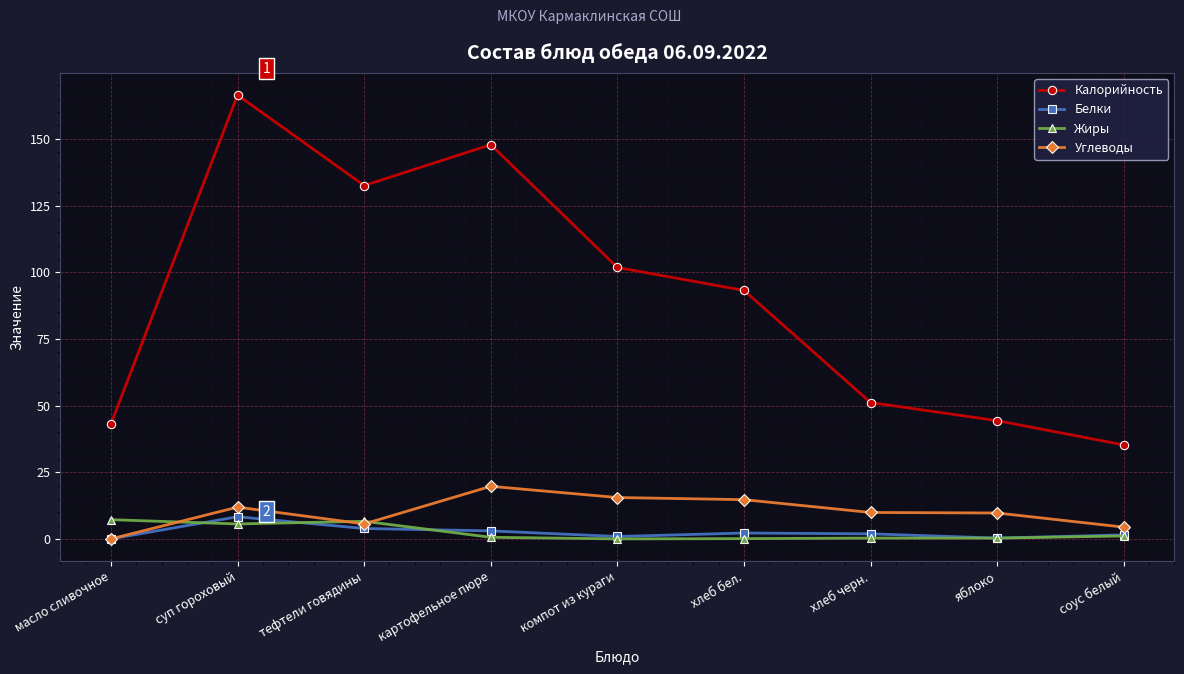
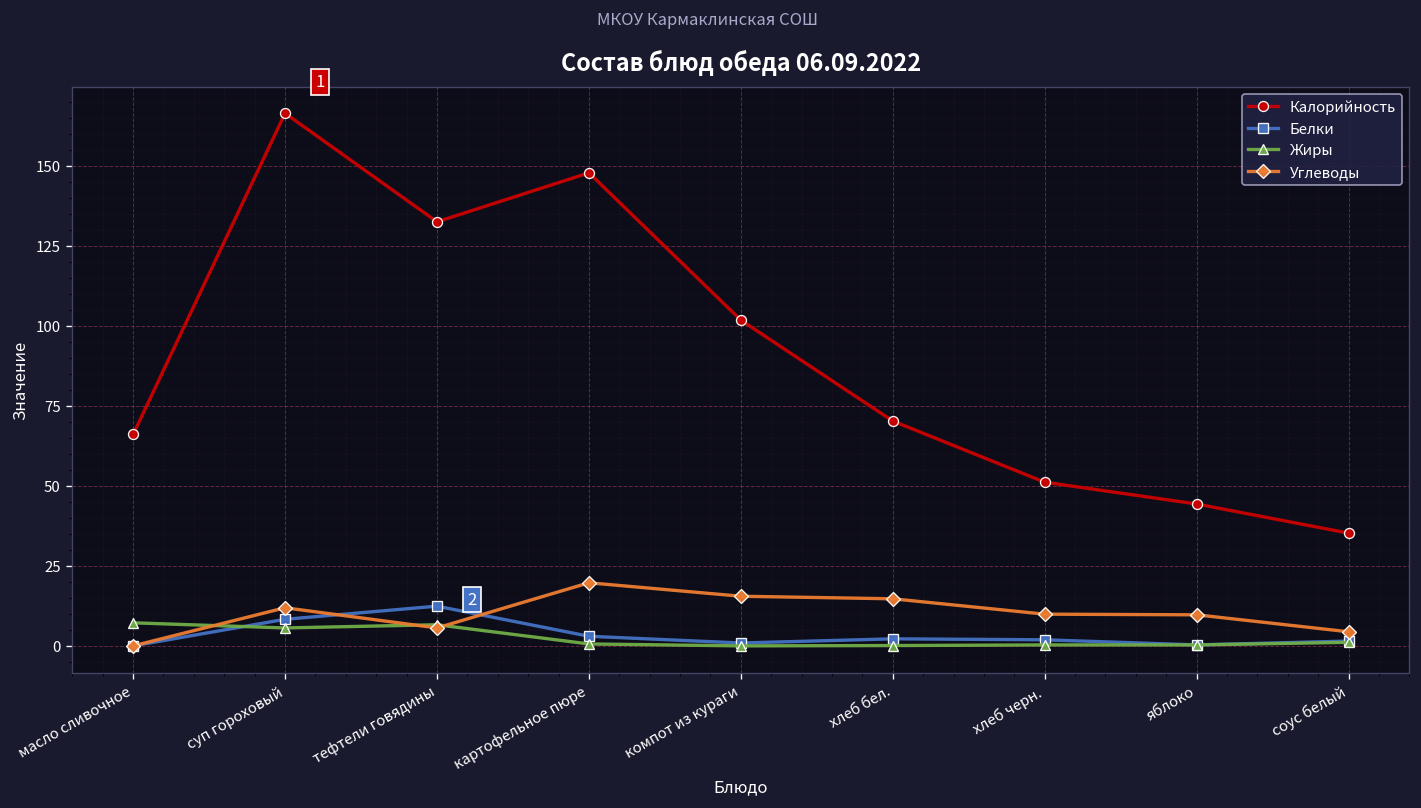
  {
    "Калорийность": {
-     "масло сливочное": 43,
+     "масло сливочное": 66,
      "суп гороховый": 166,
      "тефтели говядины": 133,
      "картофельное пюре": 148,
      "компот из кураги": 102,
-     "хлеб бел.": 93,
+     "хлеб бел.": 70,
      "хлеб черн.": 51,
      "яблоко": 44,
      "соус белый": 35
    },
    "Белки": {
      "суп гороховый": 8,
-     "тефтели говядины": 4,
+     "тефтели говядины": 13,
      "картофельное пюре": 3,
      "хлеб бел.": 2,
      "хлеб черн.": 2
    },
    "Жиры": {
      "масло сливочное": 7,
      "суп гороховый": 6,
      "тефтели говядины": 7,
      "картофельное пюре": 1,
      "хлеб бел.": 0,
      "хлеб черн.": 0
    },
    "Углеводы": {
      "суп гороховый": 12,
      "тефтели говядины": 6,
      "картофельное пюре": 20,
      "компот из кураги": 16,
      "хлеб бел.": 15,
      "хлеб черн.": 10,
      "яблоко": 10,
      "соус белый": 5
    }
  }
